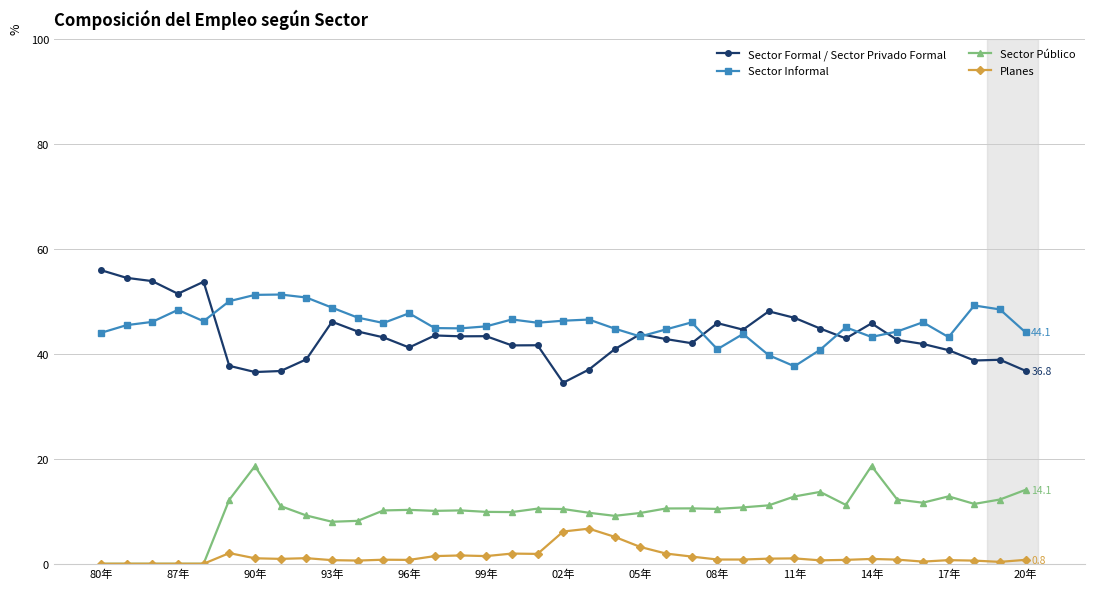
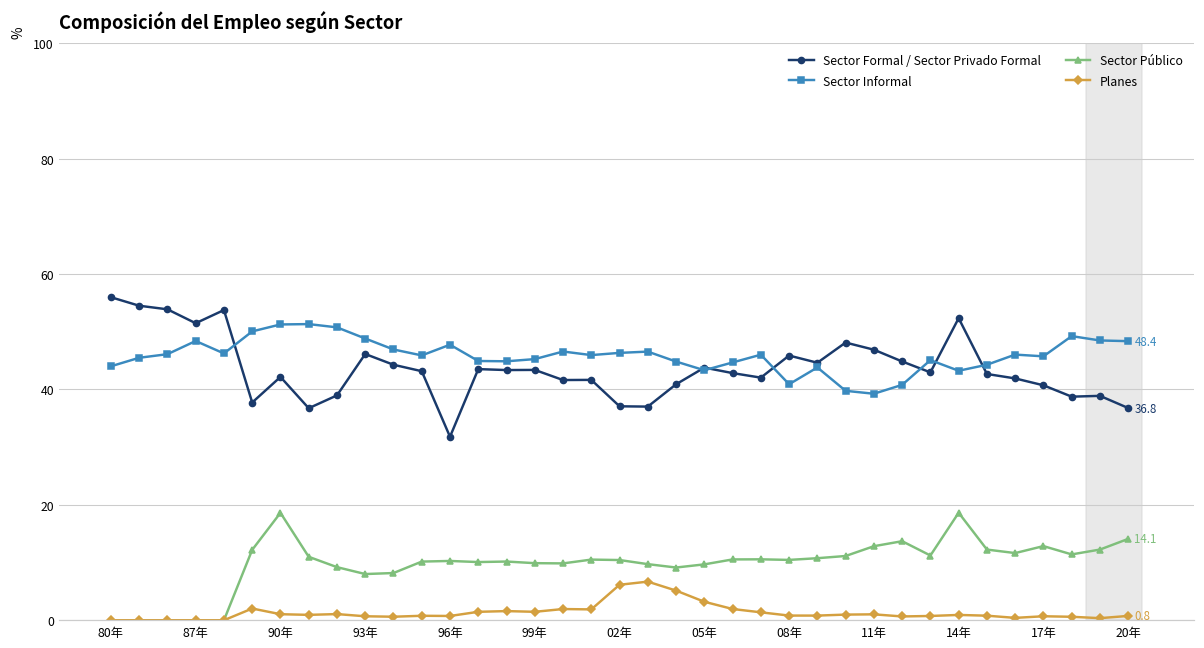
  {
    "Sector Formal / Sector Privado Formal": {
      "80年": 56,
      "87年": 51,
-     "90年": 37,
+     "90年": 42,
      "93年": 46,
-     "96年": 41,
+     "96年": 32,
      "99年": 43,
-     "02年": 35,
+     "02年": 37,
      "08年": 46,
      "11年": 47,
-     "14年": 46,
+     "14年": 52,
      "17年": 41
    },
    "Sector Informal": {
-     "11年": 38,
-     "17年": 43,
-     "20年": 44.1
+     "11年": 39,
+     "17年": 46,
+     "20年": 48.4
    },
    "Sector Público": {
      "20年": 14.1
    },
    "Planes": {
      "20年": 0.8
    }
  }
